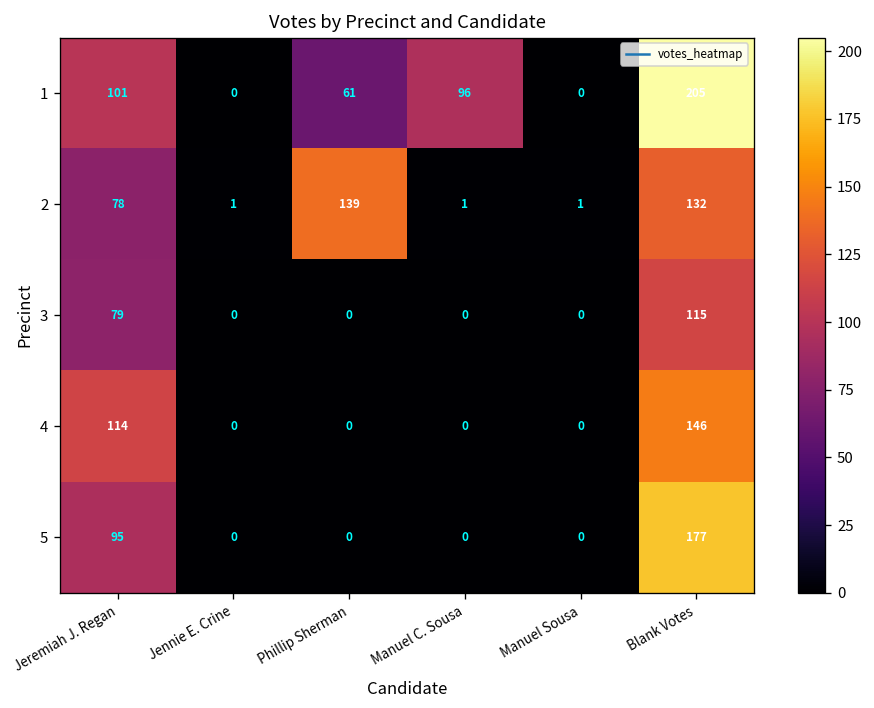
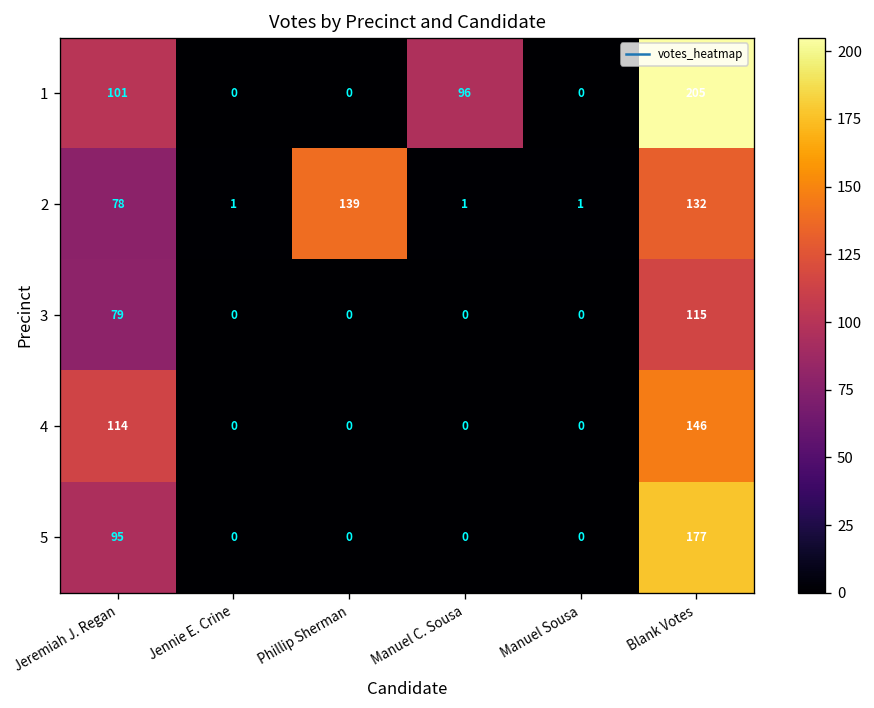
  {
    "1": {
      "Jeremiah J. Regan": 101,
      "Jennie E. Crine": 0,
-     "Phillip Sherman": 61,
+     "Phillip Sherman": 0,
      "Manuel C. Sousa": 96,
      "Manuel Sousa": 0,
      "Blank Votes": 205
    },
    "2": {
      "Jeremiah J. Regan": 78,
      "Jennie E. Crine": 1,
      "Phillip Sherman": 139,
      "Manuel C. Sousa": 1,
      "Manuel Sousa": 1,
      "Blank Votes": 132
    },
    "3": {
      "Jeremiah J. Regan": 79,
      "Jennie E. Crine": 0,
      "Phillip Sherman": 0,
      "Manuel C. Sousa": 0,
      "Manuel Sousa": 0,
      "Blank Votes": 115
    },
    "4": {
      "Jeremiah J. Regan": 114,
      "Jennie E. Crine": 0,
      "Phillip Sherman": 0,
      "Manuel C. Sousa": 0,
      "Manuel Sousa": 0,
      "Blank Votes": 146
    },
    "5": {
      "Jeremiah J. Regan": 95,
      "Jennie E. Crine": 0,
      "Phillip Sherman": 0,
      "Manuel C. Sousa": 0,
      "Manuel Sousa": 0,
      "Blank Votes": 177
    }
  }
